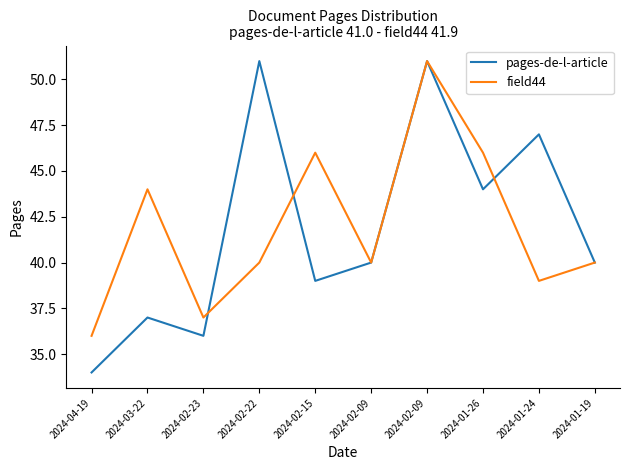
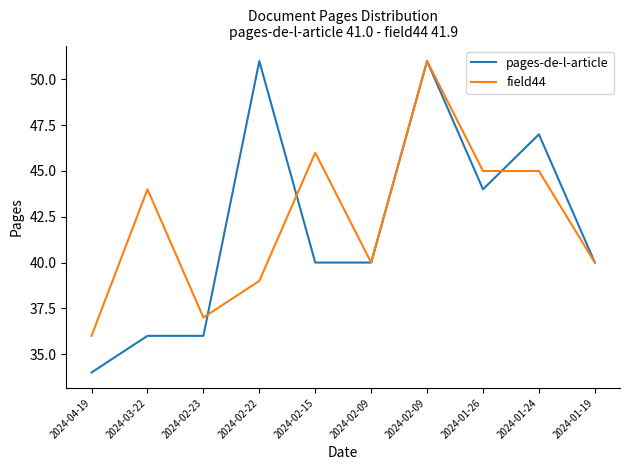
  {
    "pages-de-l-article": {
      "2024-04-19": 34,
-     "2024-03-22": 37,
+     "2024-03-22": 36,
      "2024-02-23": 36,
      "2024-02-22": 51,
-     "2024-02-15": 39,
+     "2024-02-15": 40,
      "2024-01-26": 44,
      "2024-01-24": 47
    },
    "field44": {
      "2024-04-19": 36,
      "2024-03-22": 44,
      "2024-02-23": 37,
-     "2024-02-22": 40,
+     "2024-02-22": 39,
      "2024-02-15": 46,
-     "2024-01-26": 46,
-     "2024-01-24": 39
+     "2024-01-26": 45,
+     "2024-01-24": 45
    }
  }
